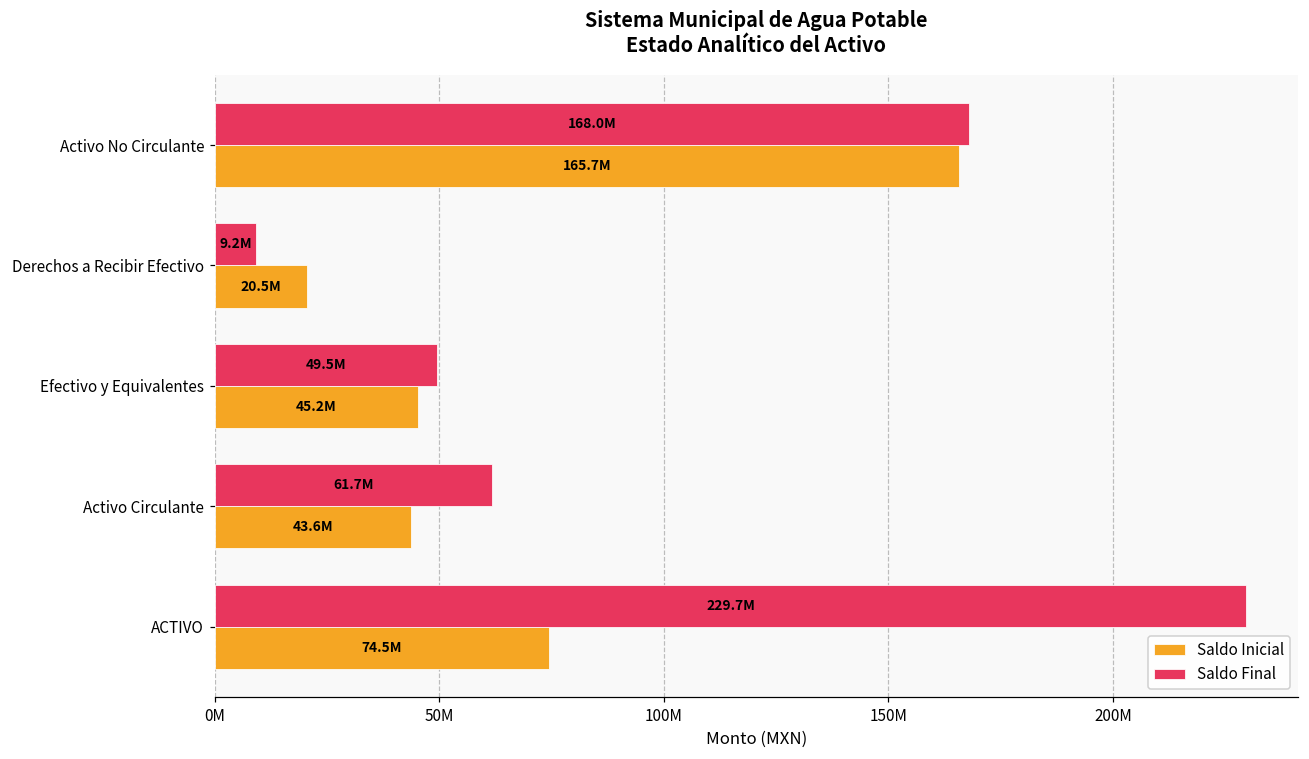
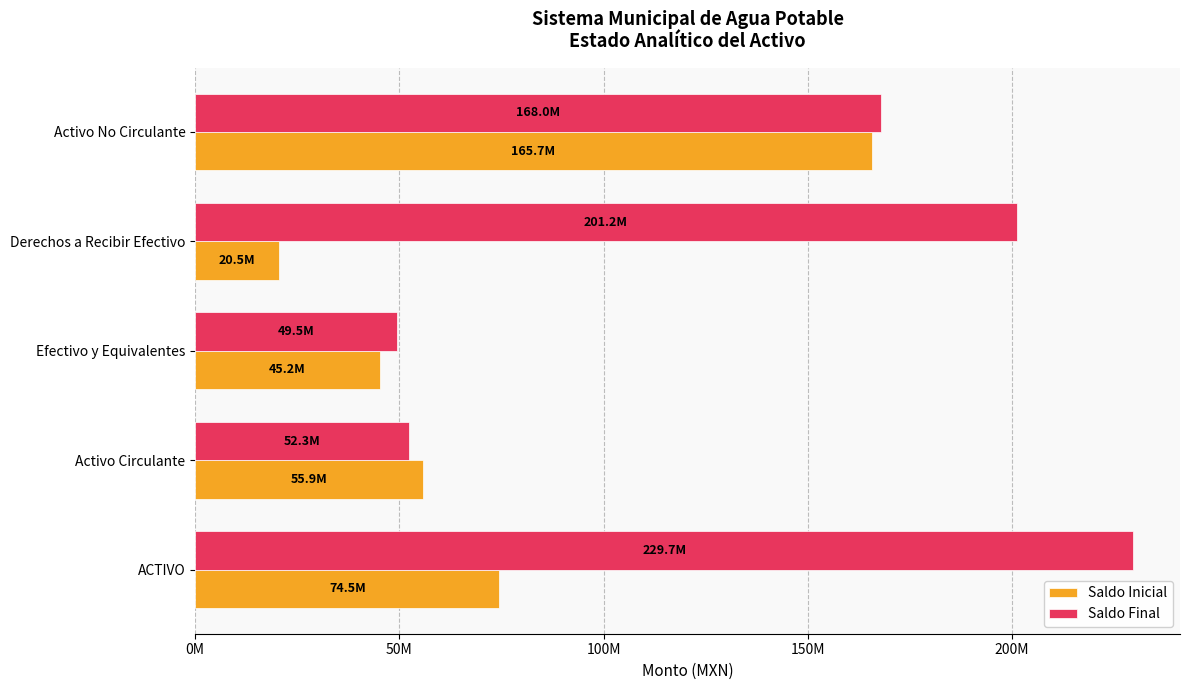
  {
    "Saldo Inicial": {
      "Activo No Circulante": "165.7M",
      "Derechos a Recibir Efectivo": "20.5M",
      "Efectivo y Equivalentes": "45.2M",
-     "Activo Circulante": "43.6M",
+     "Activo Circulante": "55.9M",
      "ACTIVO": "74.5M"
    },
    "Saldo Final": {
      "Activo No Circulante": "168.0M",
-     "Derechos a Recibir Efectivo": "9.2M",
+     "Derechos a Recibir Efectivo": "201.2M",
      "Efectivo y Equivalentes": "49.5M",
-     "Activo Circulante": "61.7M",
+     "Activo Circulante": "52.3M",
      "ACTIVO": "229.7M"
    }
  }
